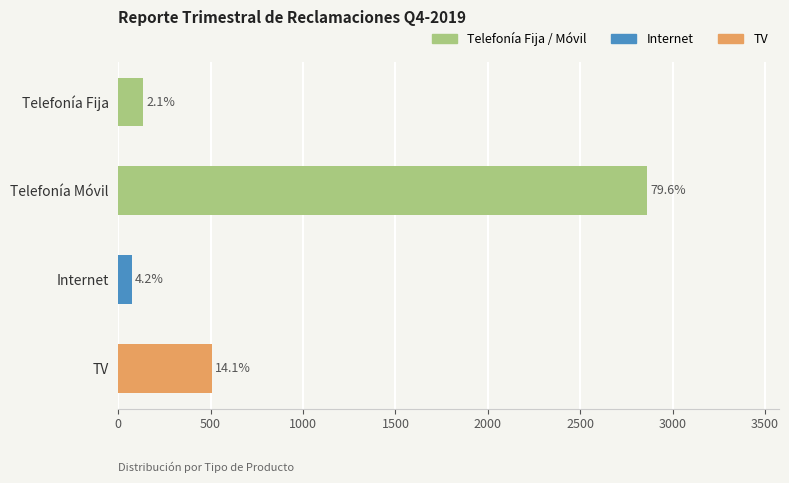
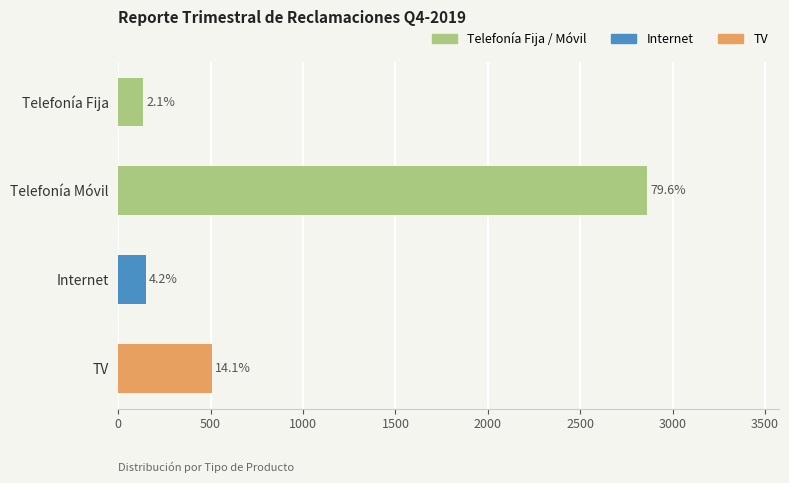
  {
-   "Internet": 70
+   "Internet": 150
  }
